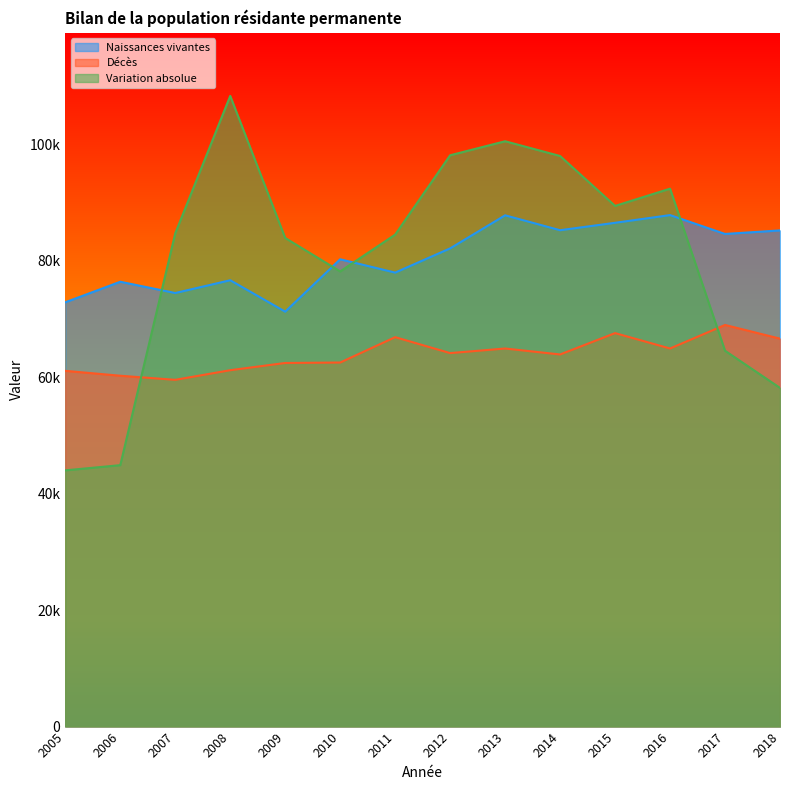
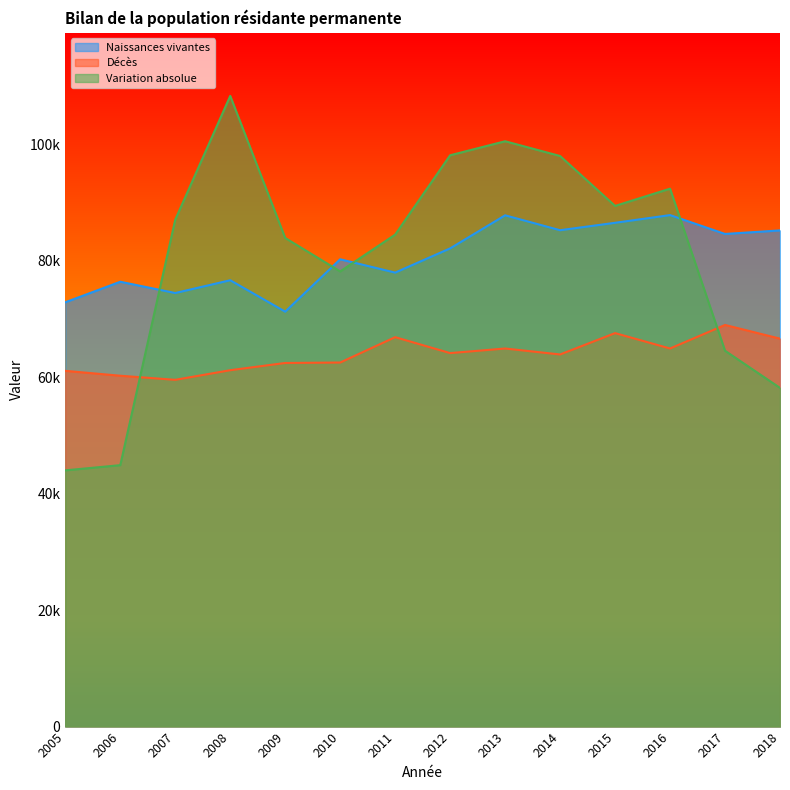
  {
    "Naissances vivantes": {
      "2005": 73000,
      "2006": 76000,
      "2007": 74000,
      "2008": 77000,
      "2009": 71000,
      "2010": 80000,
      "2011": 78000,
      "2012": 82000,
      "2013": 88000,
      "2014": 85000,
      "2015": 87000,
      "2016": 88000,
      "2017": 85000,
      "2018": 85000
    },
    "Décès": {
      "2005": 61000,
      "2006": 60000,
      "2007": 60000,
      "2008": 61000,
      "2009": 62000,
      "2010": 63000,
      "2011": 67000,
      "2012": 64000,
      "2013": 65000,
      "2014": 64000,
      "2015": 68000,
      "2016": 65000,
      "2017": 69000,
      "2018": 67000
    },
    "Variation absolue": {
      "2005": 44000,
      "2006": 45000,
-     "2007": 85000,
+     "2007": 87000,
      "2008": 108000,
      "2009": 84000,
      "2010": 78000,
      "2011": 85000,
      "2012": 98000,
      "2013": 101000,
      "2014": 98000,
      "2015": 89000,
      "2016": 92000,
      "2017": 65000,
      "2018": 58000
    }
  }
